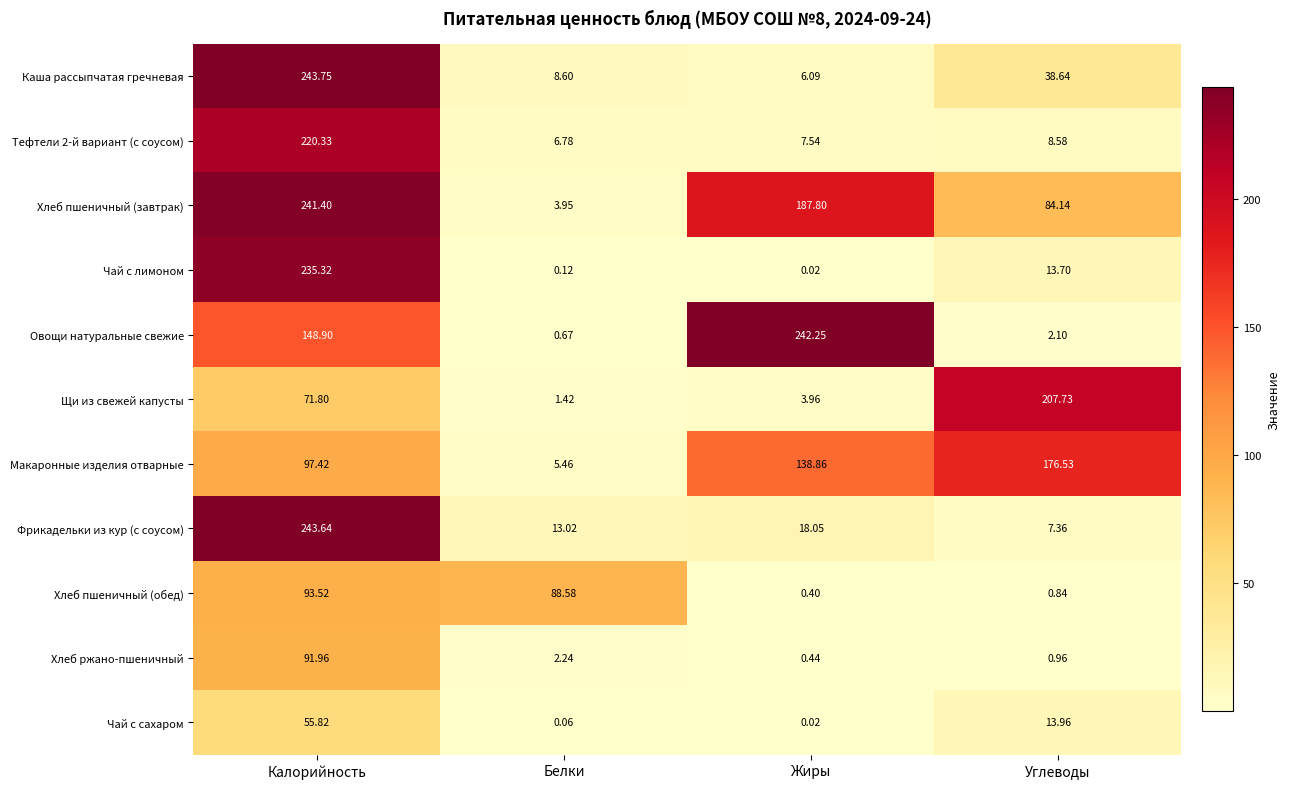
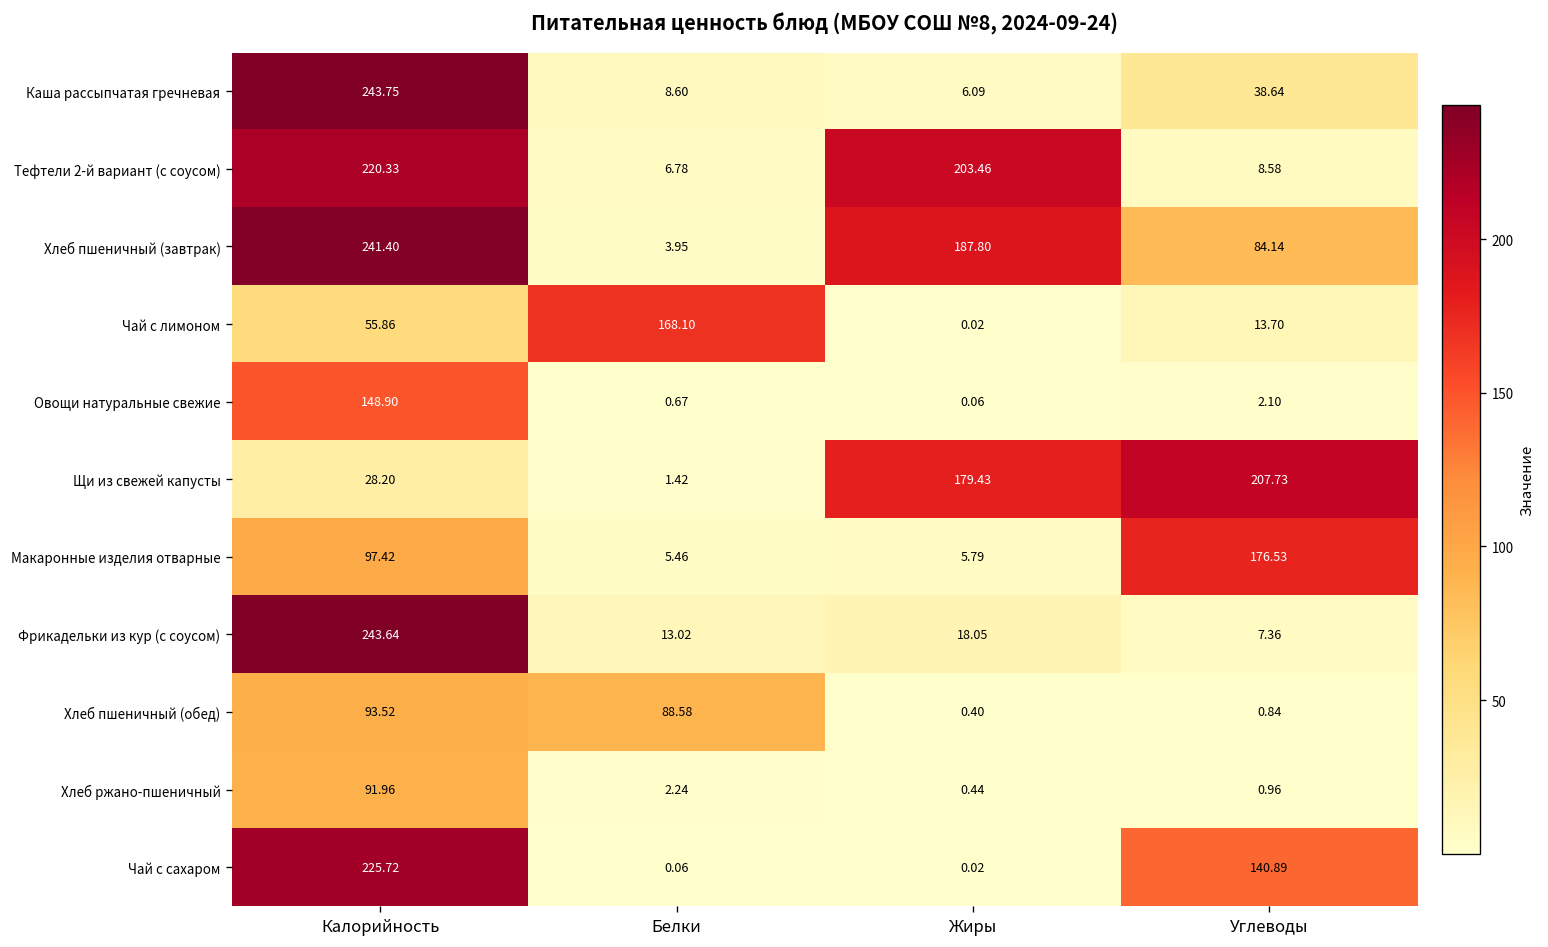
  {
    "Каша рассыпчатая гречневая": {
      "Калорийность": 243.75,
      "Белки": 8.60,
      "Жиры": 6.09,
      "Углеводы": 38.64
    },
    "Тефтели 2-й вариант (с соусом)": {
      "Калорийность": 220.33,
      "Белки": 6.78,
-     "Жиры": 7.54,
+     "Жиры": 203.46,
      "Углеводы": 8.58
    },
    "Хлеб пшеничный (завтрак)": {
      "Калорийность": 241.40,
      "Белки": 3.95,
      "Жиры": 187.80,
      "Углеводы": 84.14
    },
    "Чай с лимоном": {
-     "Калорийность": 235.32,
-     "Белки": 0.12,
+     "Калорийность": 55.86,
+     "Белки": 168.10,
      "Жиры": 0.02,
      "Углеводы": 13.70
    },
    "Овощи натуральные свежие": {
      "Калорийность": 148.90,
      "Белки": 0.67,
-     "Жиры": 242.25,
+     "Жиры": 0.06,
      "Углеводы": 2.10
    },
    "Щи из свежей капусты": {
-     "Калорийность": 71.80,
+     "Калорийность": 28.20,
      "Белки": 1.42,
-     "Жиры": 3.96,
+     "Жиры": 179.43,
      "Углеводы": 207.73
    },
    "Макаронные изделия отварные": {
      "Калорийность": 97.42,
      "Белки": 5.46,
-     "Жиры": 138.86,
+     "Жиры": 5.79,
      "Углеводы": 176.53
    },
    "Фрикадельки из кур (с соусом)": {
      "Калорийность": 243.64,
      "Белки": 13.02,
      "Жиры": 18.05,
      "Углеводы": 7.36
    },
    "Хлеб пшеничный (обед)": {
      "Калорийность": 93.52,
      "Белки": 88.58,
      "Жиры": 0.40,
      "Углеводы": 0.84
    },
    "Хлеб ржано-пшеничный": {
      "Калорийность": 91.96,
      "Белки": 2.24,
      "Жиры": 0.44,
      "Углеводы": 0.96
    },
    "Чай с сахаром": {
-     "Калорийность": 55.82,
+     "Калорийность": 225.72,
      "Белки": 0.06,
      "Жиры": 0.02,
-     "Углеводы": 13.96
+     "Углеводы": 140.89
    }
  }
